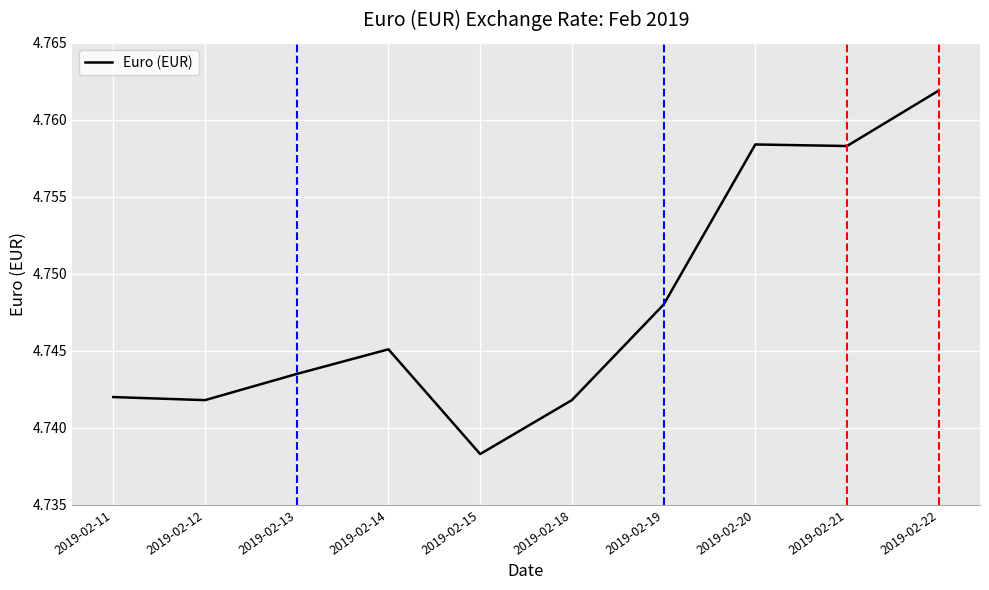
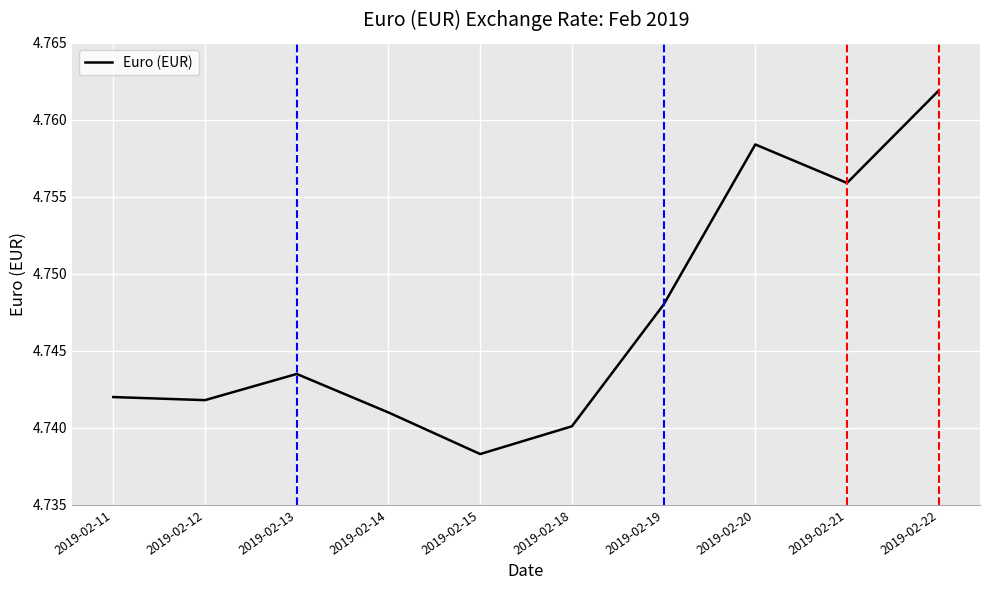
  {
    "2019-02-11": 4.7420,
    "2019-02-12": 4.7418,
    "2019-02-13": 4.7435,
-   "2019-02-14": 4.7451,
+   "2019-02-14": 4.7410,
    "2019-02-15": 4.7383,
-   "2019-02-18": 4.7418,
+   "2019-02-18": 4.7401,
    "2019-02-19": 4.7480,
    "2019-02-20": 4.7584,
-   "2019-02-21": 4.7583,
+   "2019-02-21": 4.7559,
    "2019-02-22": 4.7619
  }
